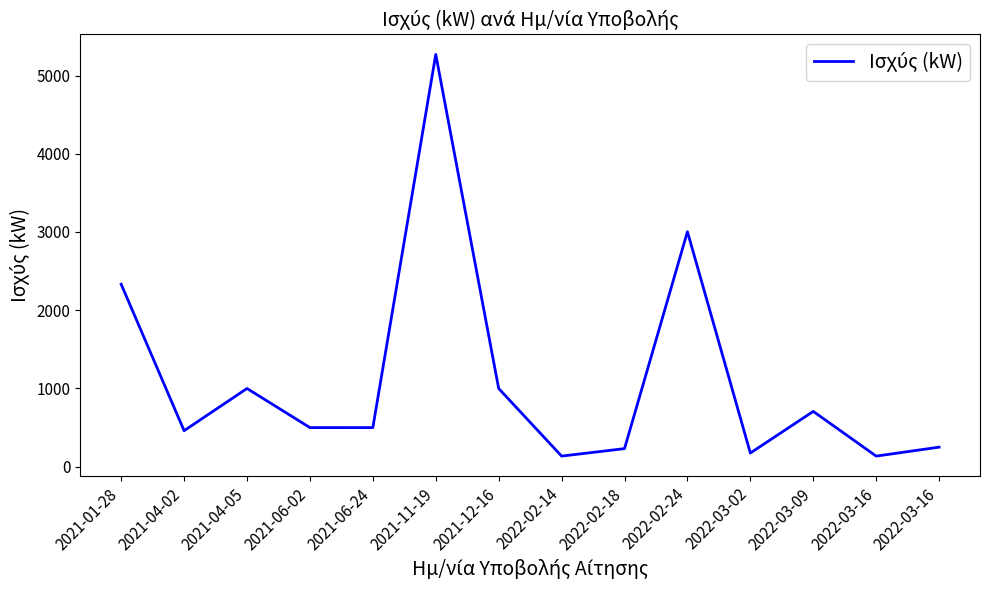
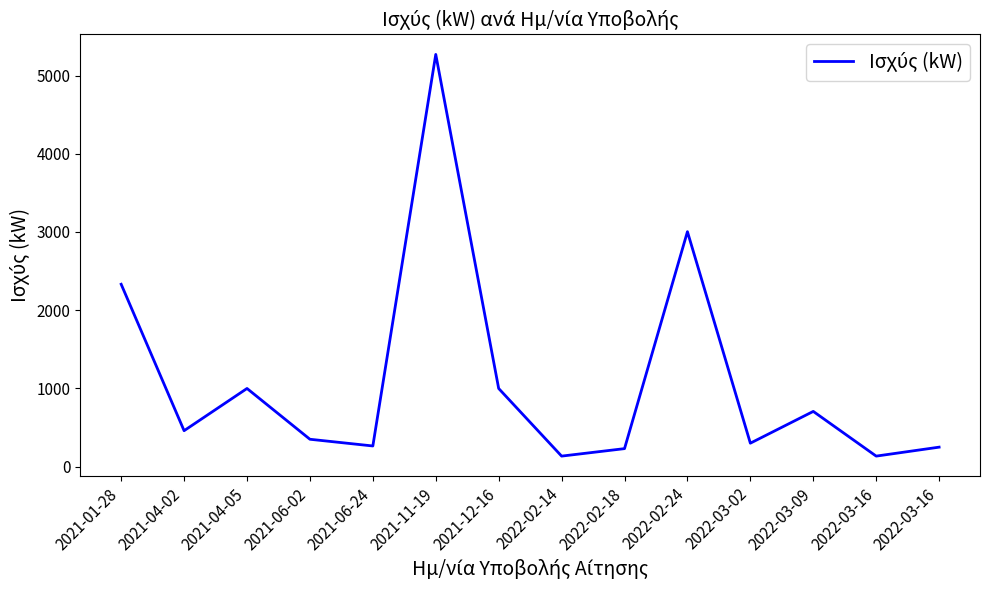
  {
    "2021-01-28": 2300,
    "2021-04-02": 500,
    "2021-04-05": 1000,
-   "2021-06-02": 500,
-   "2021-06-24": 500,
+   "2021-06-02": 400,
+   "2021-06-24": 300,
    "2021-11-19": 5300,
    "2021-12-16": 1000,
    "2022-02-14": 100,
    "2022-02-18": 200,
    "2022-02-24": 3000,
-   "2022-03-02": 200,
+   "2022-03-02": 300,
    "2022-03-09": 700
  }
